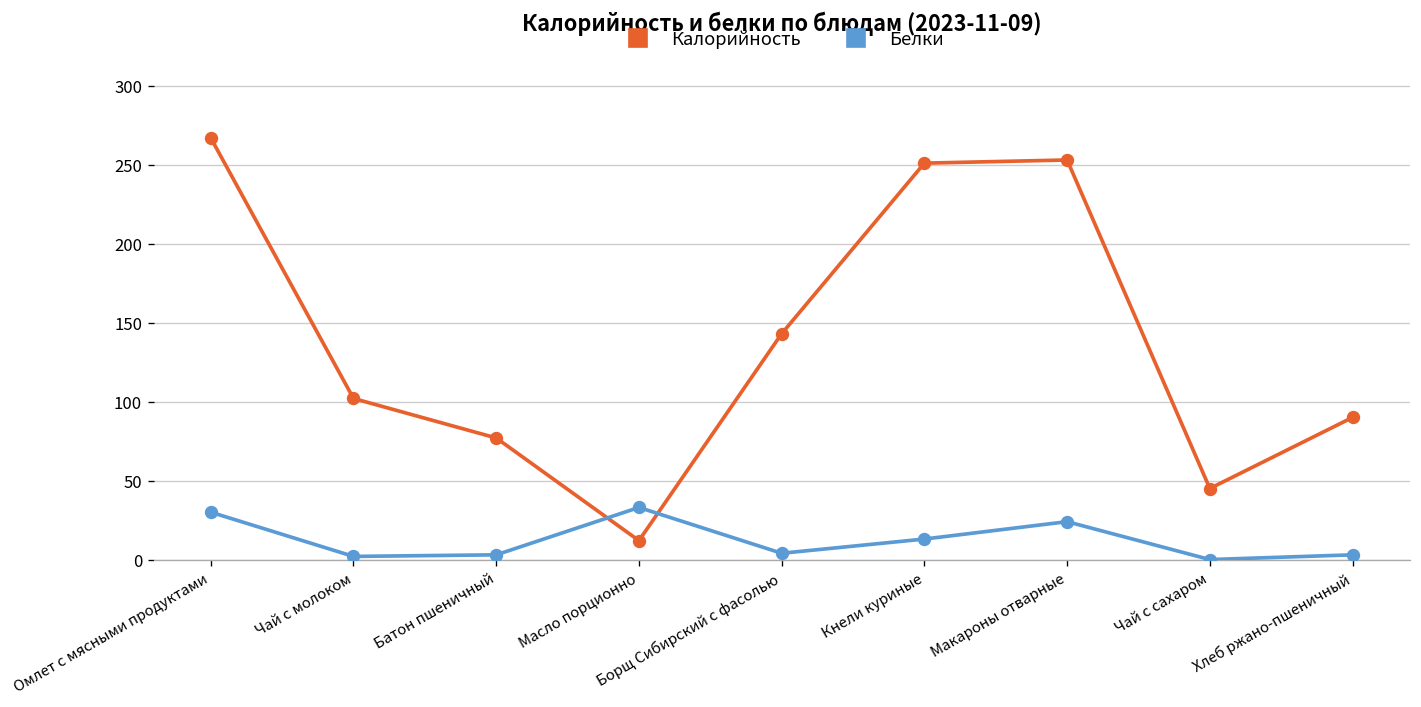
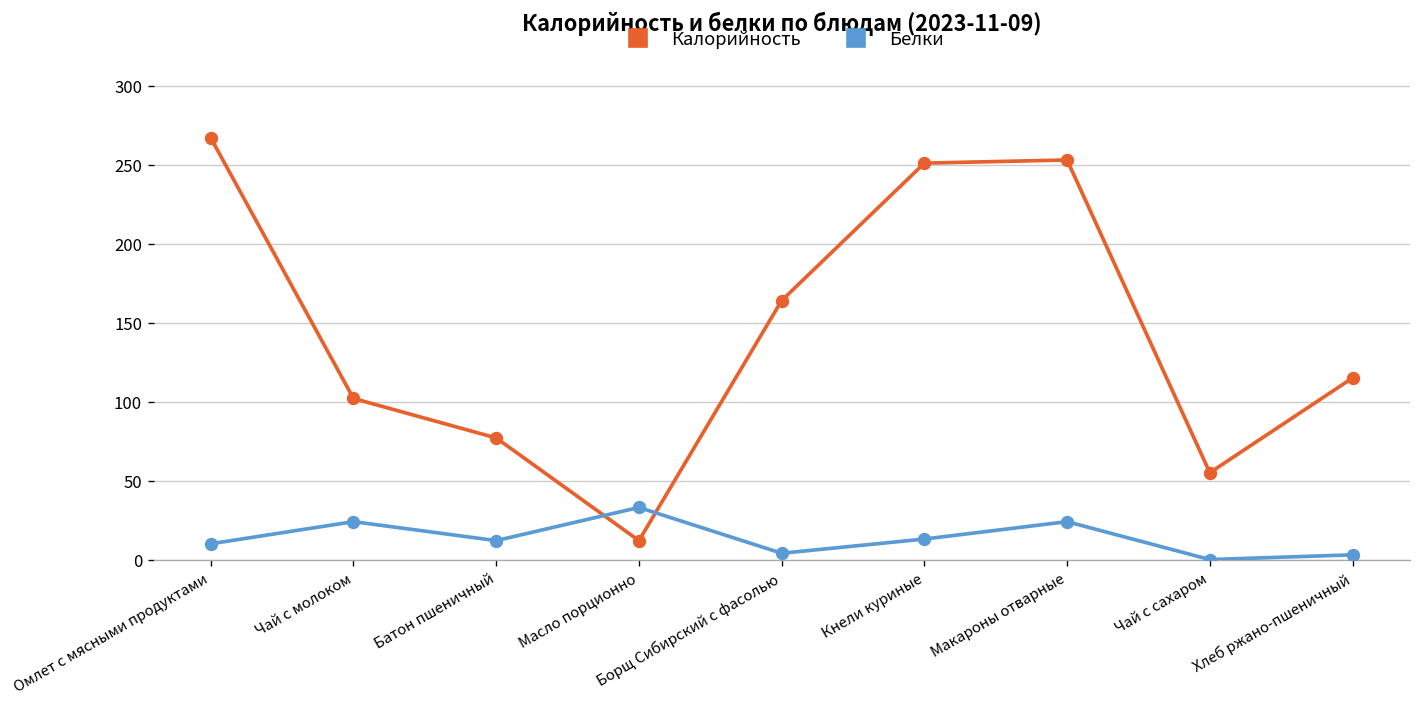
  {
    "Калорийность": {
      "Омлет с мясными продуктами": 267,
      "Чай с молоком": 102,
      "Батон пшеничный": 77,
      "Масло порционно": 12,
-     "Борщ Сибирский с фасолью": 143,
+     "Борщ Сибирский с фасолью": 164,
      "Кнели куриные": 251,
      "Макароны отварные": 253,
-     "Чай с сахаром": 45,
-     "Хлеб ржано-пшеничный": 90
+     "Чай с сахаром": 55,
+     "Хлеб ржано-пшеничный": 115
    },
    "Белки": {
-     "Омлет с мясными продуктами": 30,
-     "Чай с молоком": 2,
-     "Батон пшеничный": 3,
+     "Омлет с мясными продуктами": 10,
+     "Чай с молоком": 24,
+     "Батон пшеничный": 12,
      "Масло порционно": 33,
      "Борщ Сибирский с фасолью": 4,
      "Кнели куриные": 13,
      "Макароны отварные": 24,
      "Чай с сахаром": 0,
      "Хлеб ржано-пшеничный": 3
    }
  }
